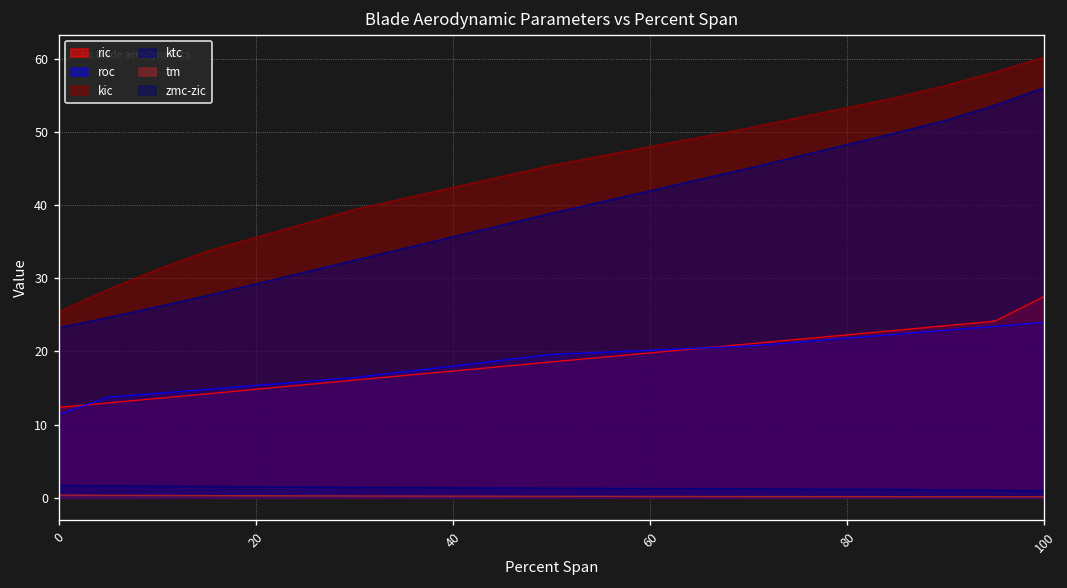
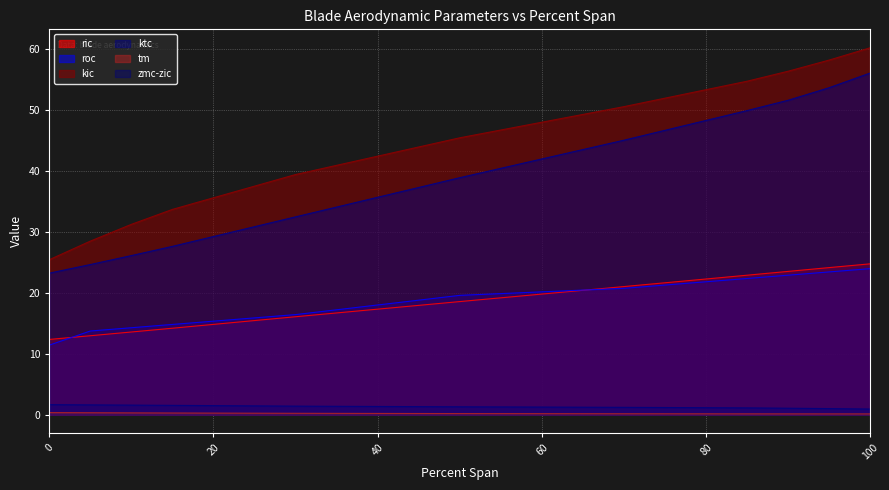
  {
    "ric": {
      "0": 12,
-     "100": 28
+     "100": 25
    },
    "roc": {
      "0": 11,
      "100": 24
    }
  }
